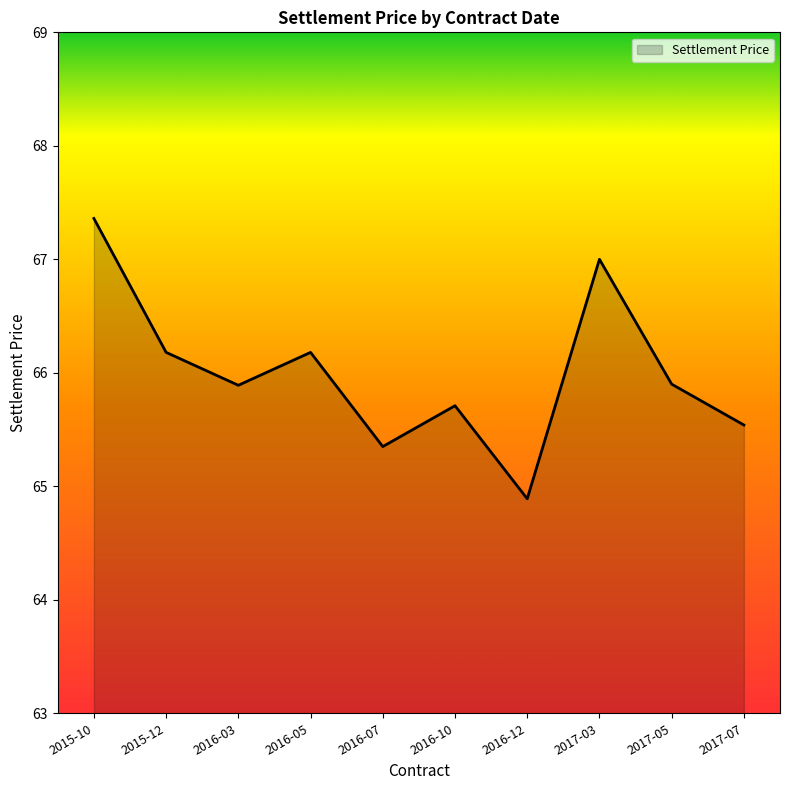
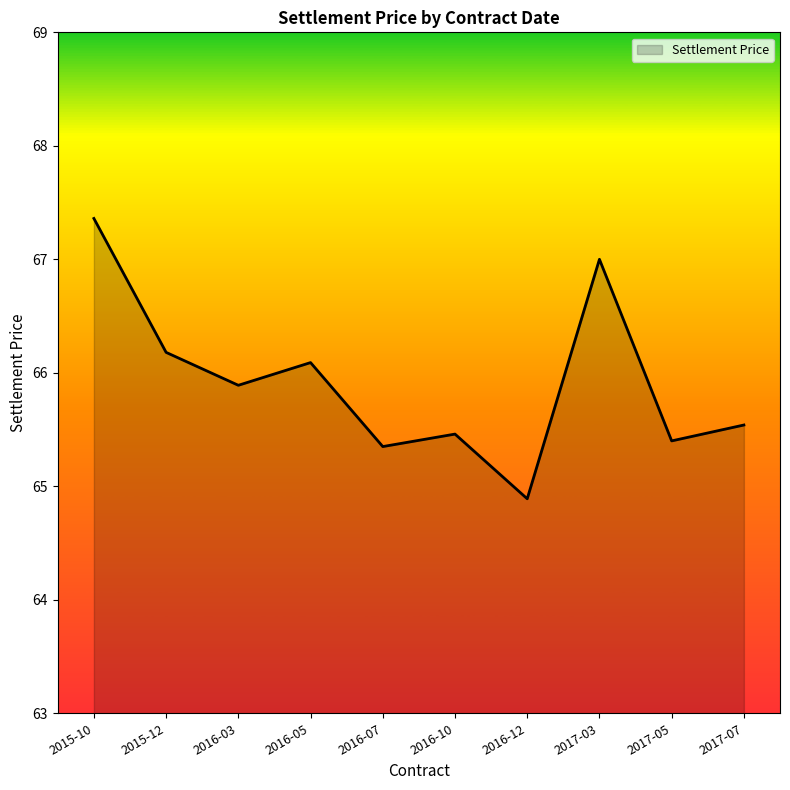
  {
    "2015-10": 67.36,
    "2015-12": 66.18,
    "2016-03": 65.89,
-   "2016-05": 66.18,
+   "2016-05": 66.09,
    "2016-07": 65.35,
-   "2016-10": 65.71,
+   "2016-10": 65.46,
    "2016-12": 64.89,
    "2017-03": 67.00,
-   "2017-05": 65.9,
+   "2017-05": 65.4,
    "2017-07": 65.54
  }
